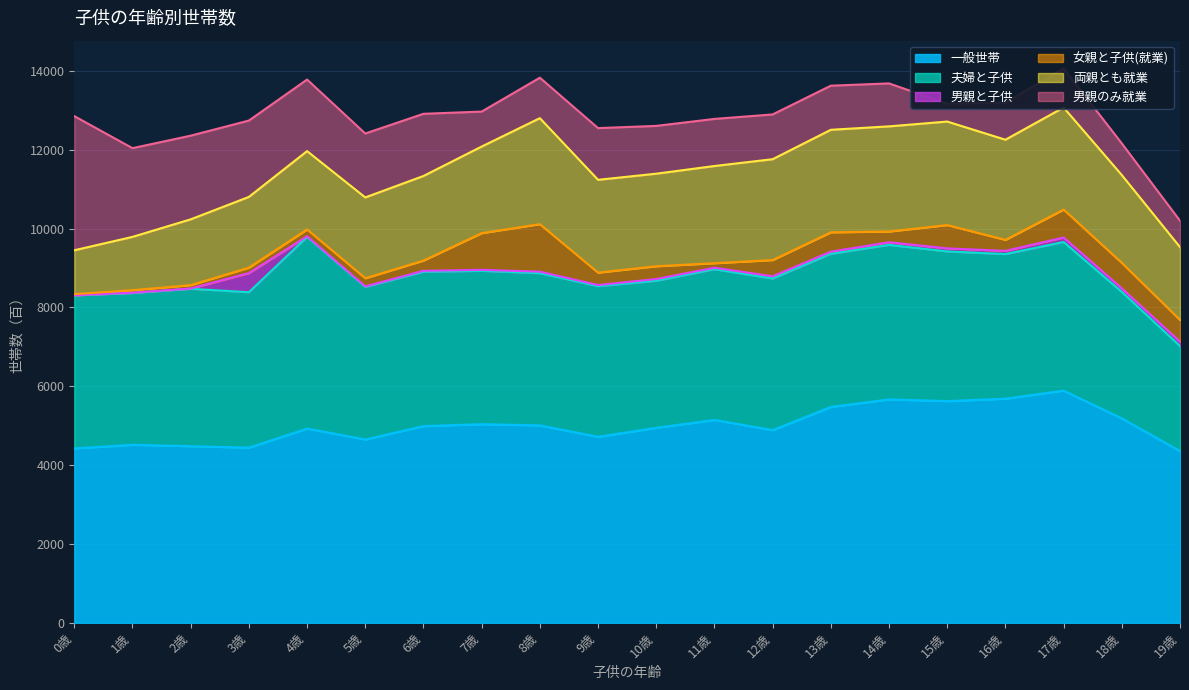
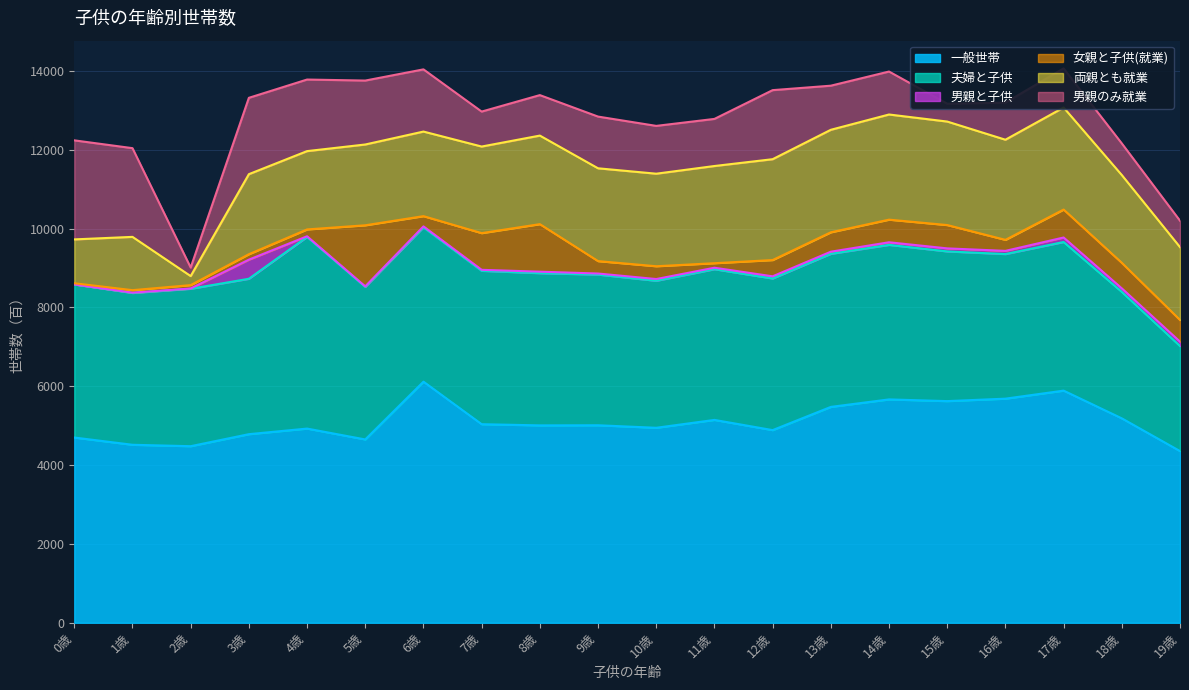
  {
    "一般世帯": {
-     "0歳": 4400,
+     "0歳": 4700,
      "1歳": 4500,
      "2歳": 4500,
-     "3歳": 4400,
+     "3歳": 4800,
      "4歳": 4900,
      "5歳": 4700,
-     "6歳": 5000,
+     "6歳": 6100,
      "7歳": 5000,
      "8歳": 5000,
-     "9歳": 4700,
+     "9歳": 5000,
      "10歳": 4900,
      "11歳": 5100,
      "12歳": 4900,
      "13歳": 5500,
      "14歳": 5700,
      "15歳": 5600,
      "16歳": 5700,
      "17歳": 5900,
      "18歳": 5200,
      "19歳": 4400
    },
    "夫婦と子供": {
      "3歳": 3900,
      "14歳": 3900,
      "15歳": 3800,
      "16歳": 3700,
      "17歳": 3800,
      "18歳": 3200,
      "19歳": 2700
    },
    "男親と子供": {
      "3歳": 500,
      "14歳": 100,
      "15歳": 100,
      "16歳": 100,
      "17歳": 100,
      "18歳": 100,
      "19歳": 100
    },
    "女親と子供(就業)": {
      "2歳": 100,
      "3歳": 100,
      "4歳": 200,
-     "5歳": 200,
+     "5歳": 1600,
      "6歳": 300,
      "7歳": 900,
      "8歳": 1200,
      "9歳": 300,
      "10歳": 300,
      "11歳": 100,
      "12歳": 400,
      "13歳": 500,
-     "14歳": 300,
+     "14歳": 600,
      "15歳": 600,
      "16歳": 300,
      "17歳": 700,
      "18歳": 600,
      "19歳": 600
    },
    "両親とも就業": {
      "0歳": 1100,
      "1歳": 1400,
-     "2歳": 1700,
-     "3歳": 1800,
+     "2歳": 200,
+     "3歳": 2000,
      "4歳": 2000,
      "5歳": 2100,
      "6歳": 2100,
      "7歳": 2200,
-     "8歳": 2700,
+     "8歳": 2200,
      "9歳": 2400,
      "10歳": 2300,
      "11歳": 2500,
      "12歳": 2600,
      "13歳": 2600,
      "14歳": 2700,
      "15歳": 2600,
      "16歳": 2500,
      "18歳": 2200,
      "19歳": 1800
    },
    "男親のみ就業": {
-     "0歳": 3400,
+     "0歳": 2500,
      "1歳": 2300,
-     "2歳": 2100,
+     "2歳": 200,
      "3歳": 1900,
      "4歳": 1800,
      "5歳": 1600,
      "6歳": 1600,
      "7歳": 900,
      "8歳": 1000,
      "9歳": 1300,
      "10歳": 1200,
      "11歳": 1200,
-     "12歳": 1100,
+     "12歳": 1800,
      "13歳": 1100,
      "14歳": 1100,
      "18歳": 800,
      "19歳": 700
    }
  }
